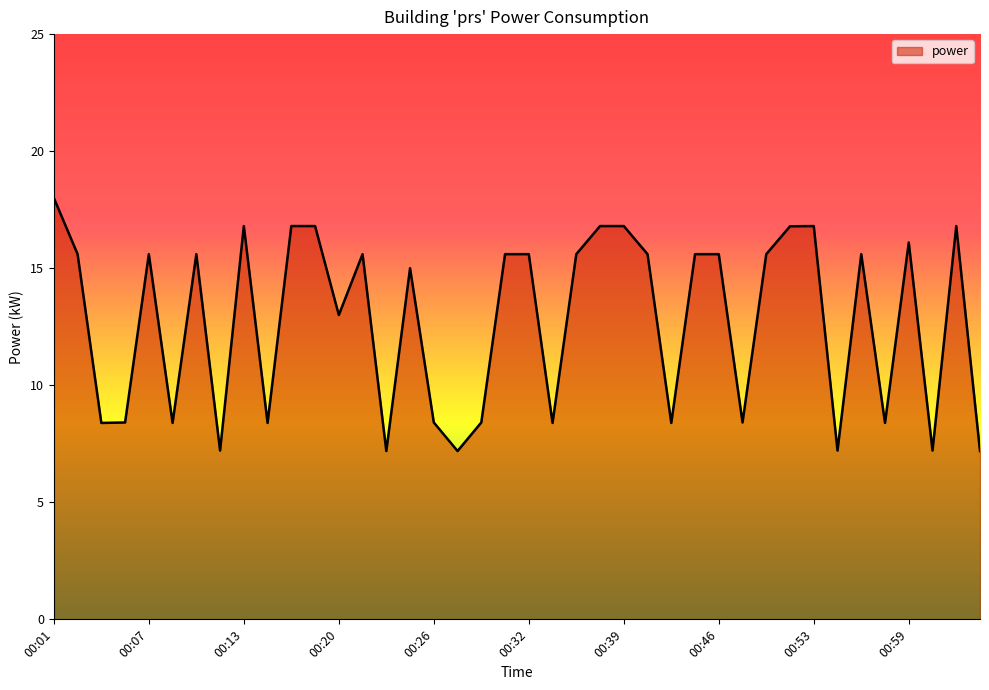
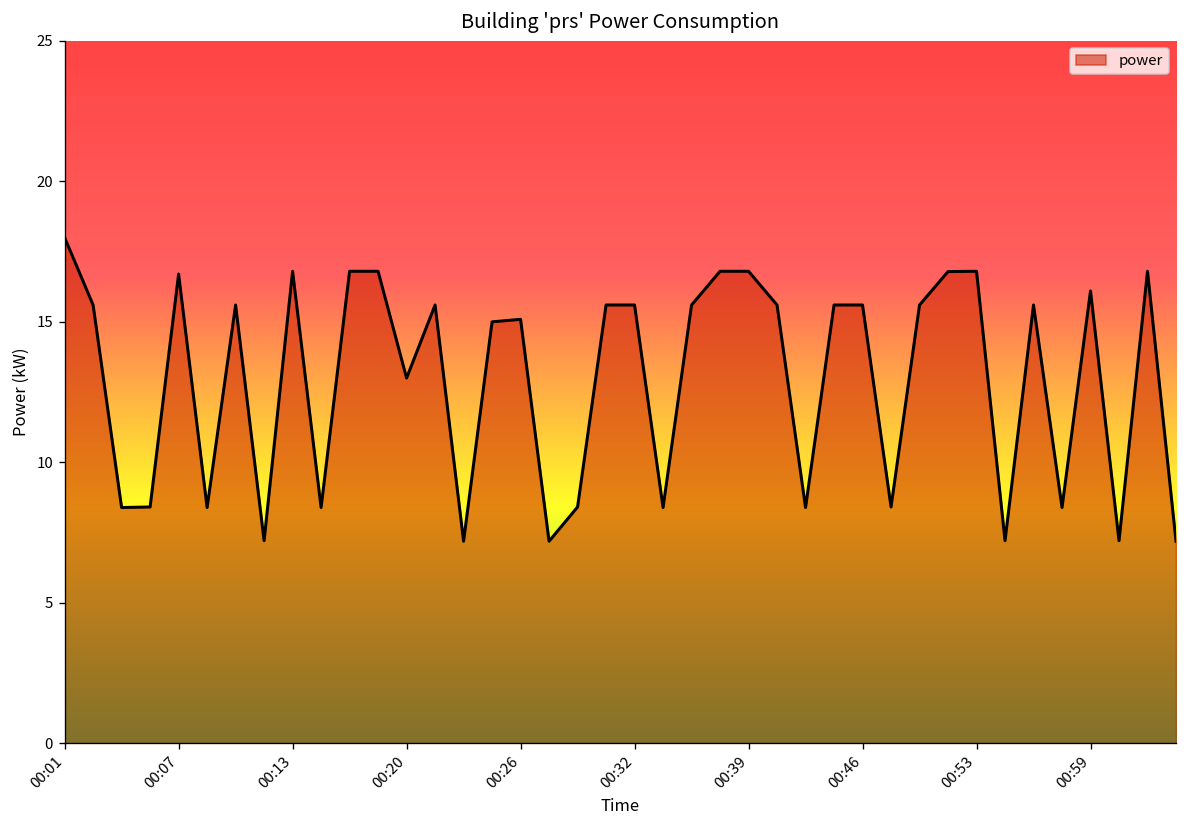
  {
    "00:01": 18.0,
-   "00:07": 15.6,
+   "00:07": 16.7,
    "00:13": 16.8,
    "00:20": 13.0,
-   "00:26": 8.4,
+   "00:26": 15.1,
    "00:32": 15.6,
    "00:39": 16.8,
    "00:46": 15.6,
    "00:53": 16.8,
    "00:59": 16.1
  }
